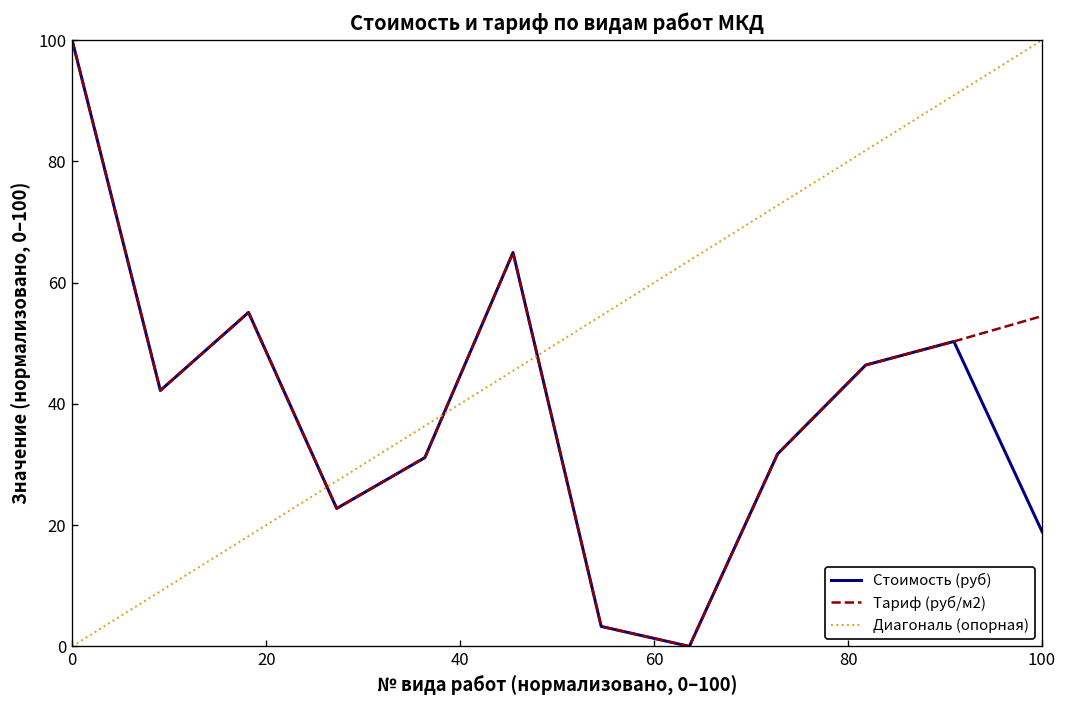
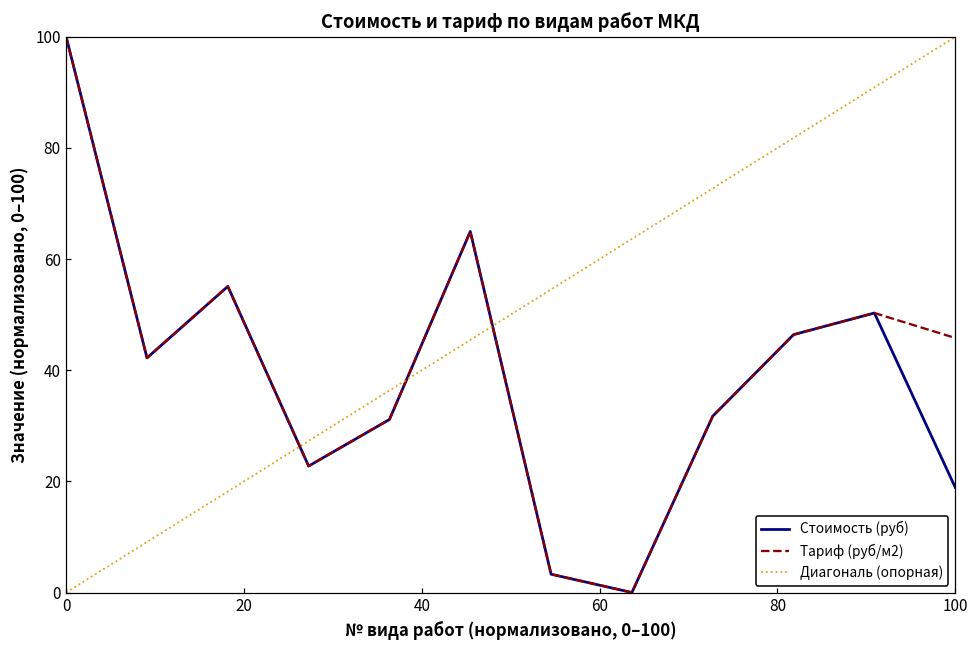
  {
    "Стоимость (руб)": {
      "100": 19
    },
    "Тариф (руб/м2)": {
-     "100": 54
+     "100": 46
    },
    "Диагональ (опорная)": {
      "0": 0,
      "100": 100
    }
  }
